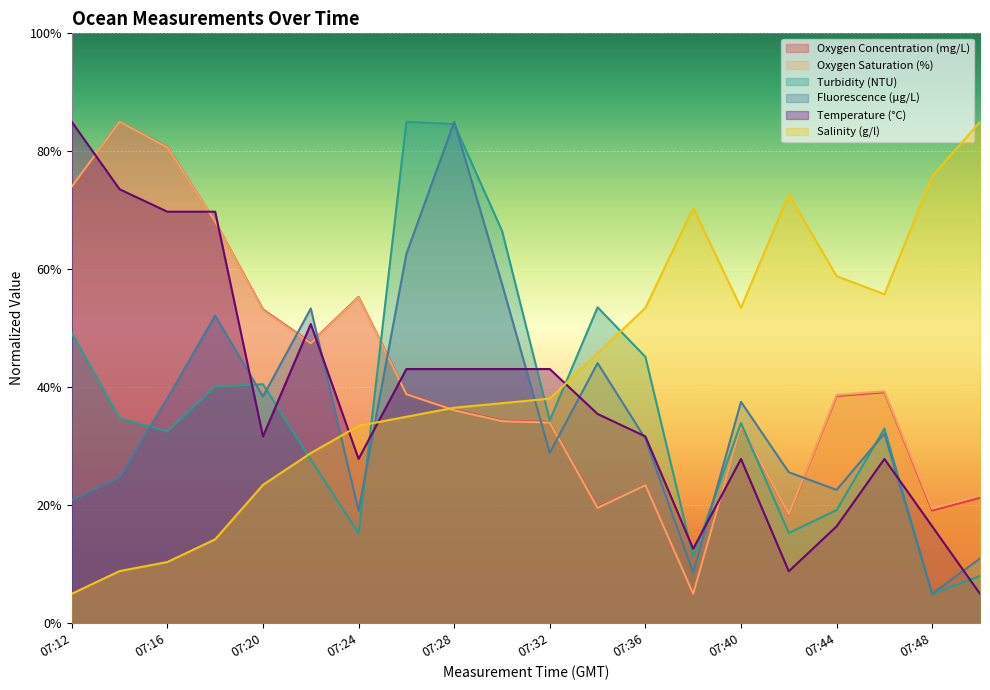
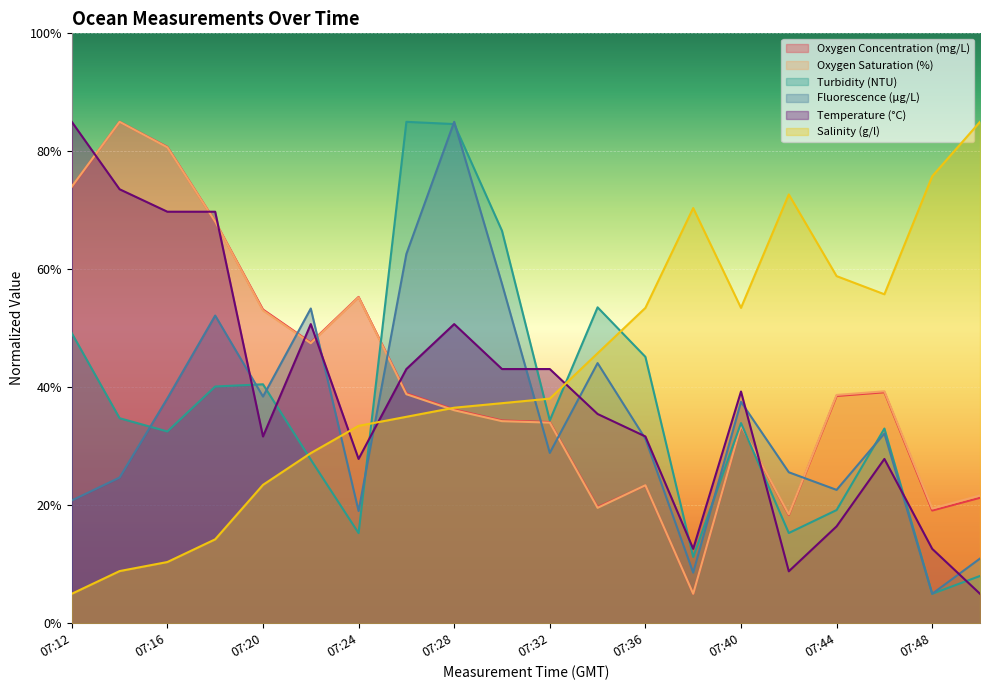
  {
    "Temperature (°C)": {
      "07:12": "85%",
      "07:16": "70%",
      "07:20": "32%",
      "07:24": "28%",
-     "07:28": "43%",
+     "07:28": "51%",
      "07:32": "43%",
-     "07:40": "28%",
+     "07:40": "39%",
      "07:44": "16%",
-     "07:48": "16%"
+     "07:48": "13%"
    }
  }
